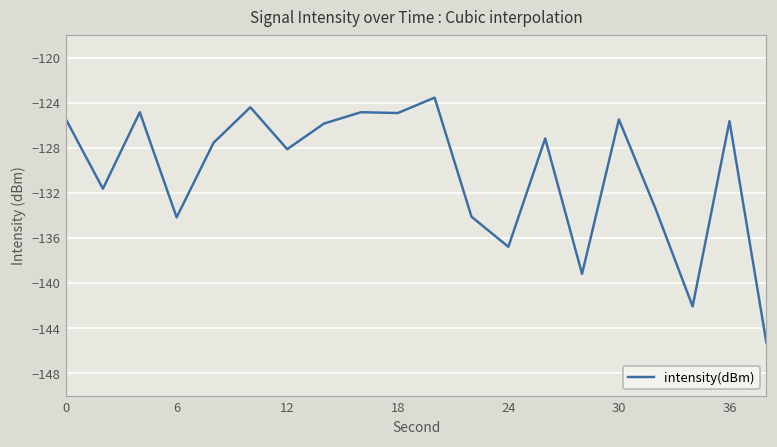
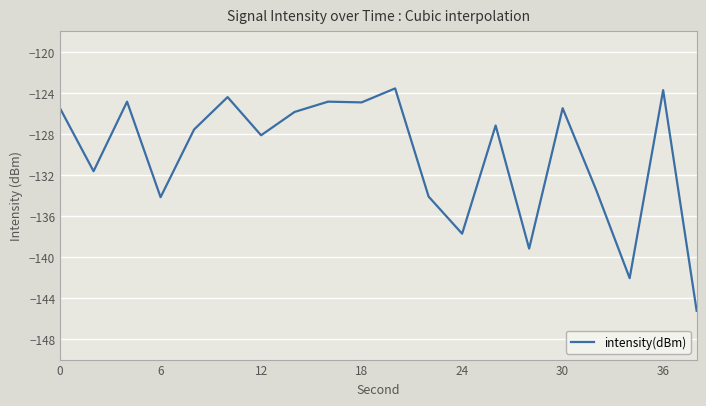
  {
    "0": -125.5,
    "6": -134.2,
    "12": -128.1,
    "18": -124.9,
-   "24": -136.8,
+   "24": -137.7,
    "30": -125.5,
-   "36": -125.6
+   "36": -123.7
  }
